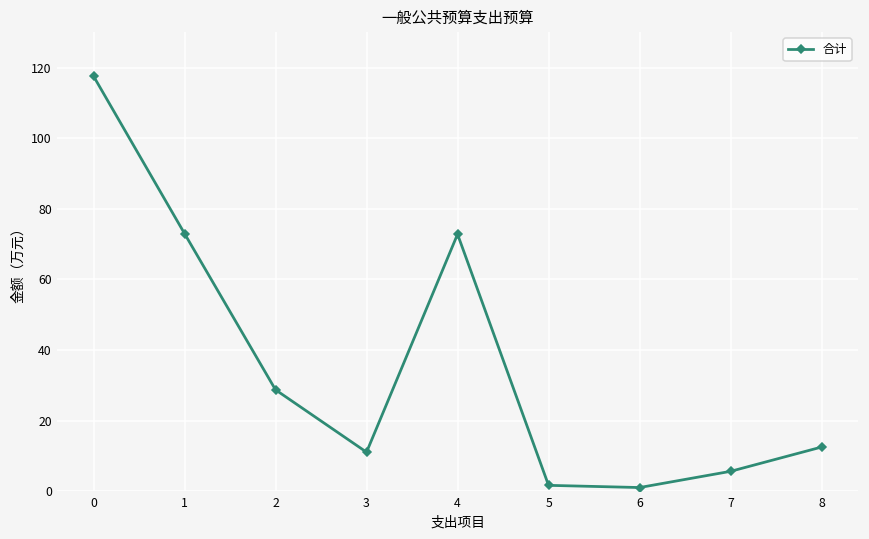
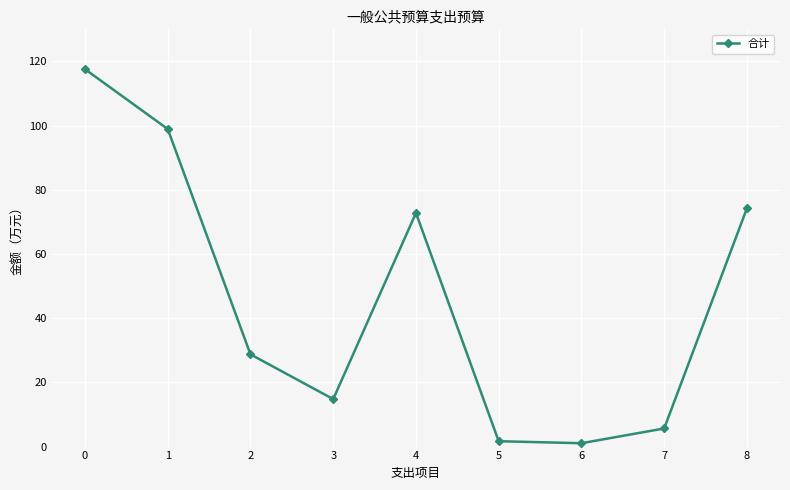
  {
    "0": 118,
-   "1": 73,
+   "1": 99,
    "2": 29,
-   "3": 11,
+   "3": 15,
    "4": 73,
    "5": 2,
    "6": 1,
    "7": 6,
-   "8": 13
+   "8": 74
  }
